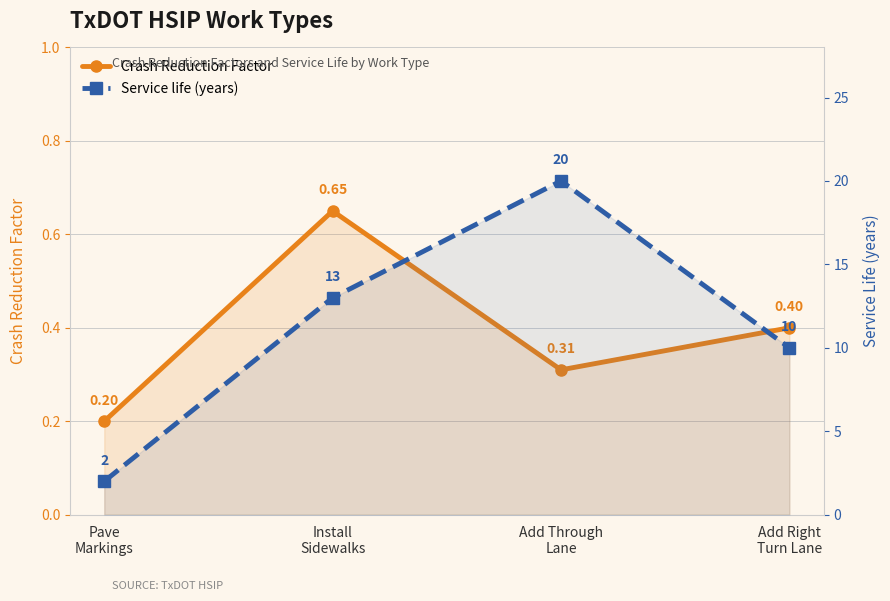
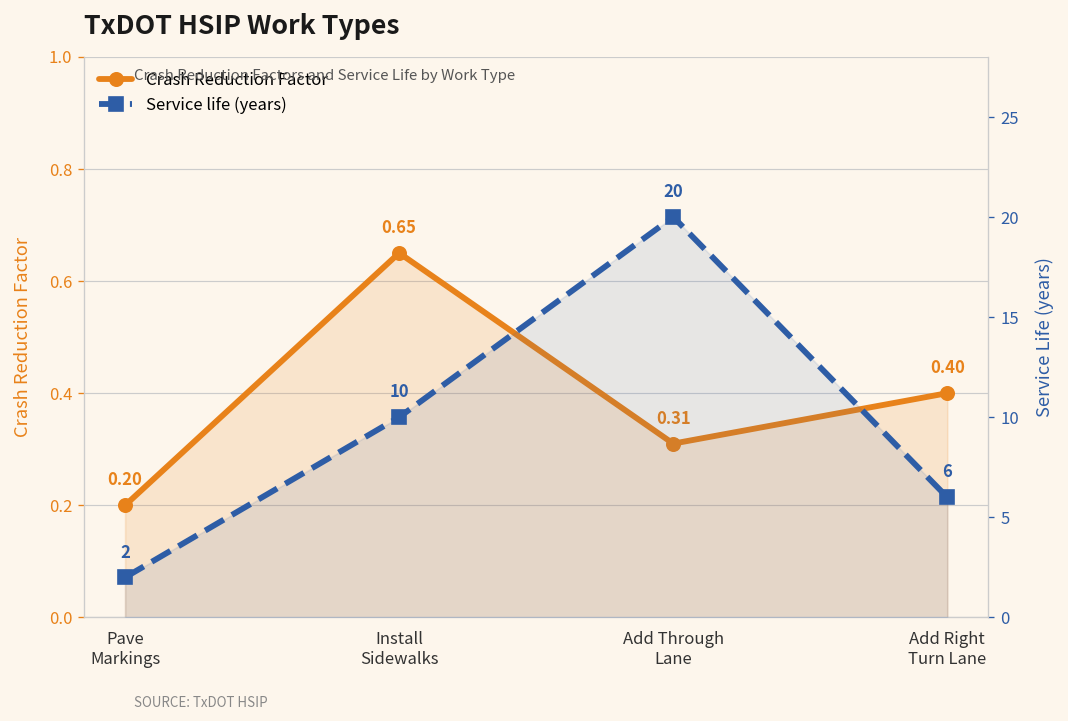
  {
    "Crash Reduction Factor": {
      "Pave Markings": 0.20,
      "Install Sidewalks": 0.65,
      "Add Through Lane": 0.31,
      "Add Right Turn Lane": 0.40
    },
    "Service life (years)": {
      "Pave Markings": 2,
-     "Install Sidewalks": 13,
+     "Install Sidewalks": 10,
      "Add Through Lane": 20,
-     "Add Right Turn Lane": 10
+     "Add Right Turn Lane": 6
    }
  }
